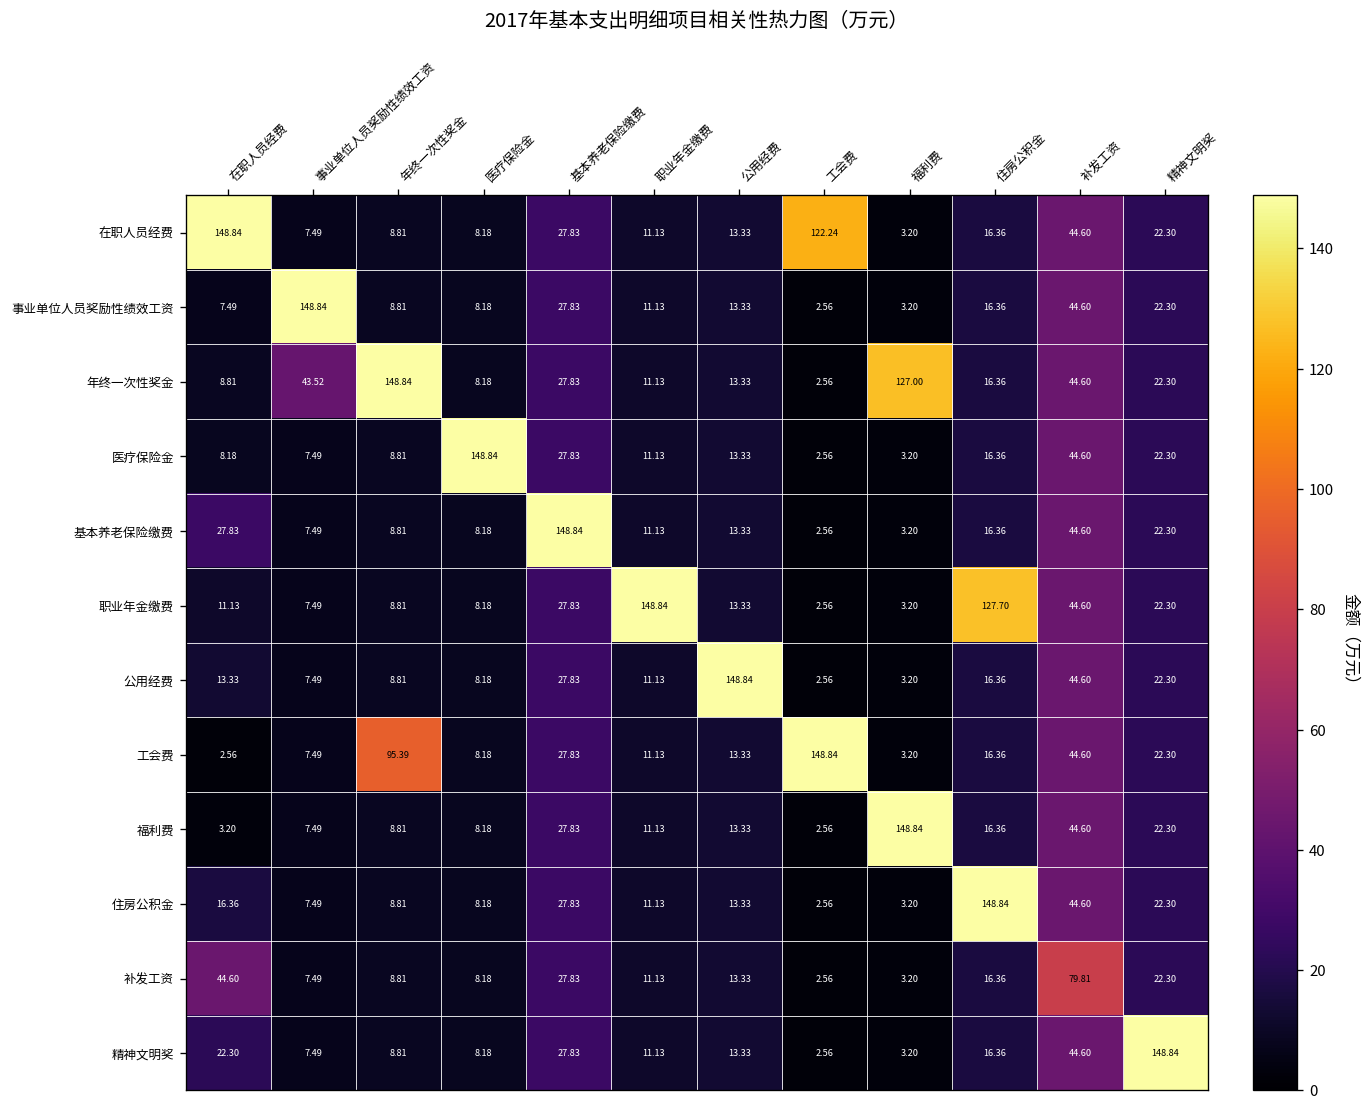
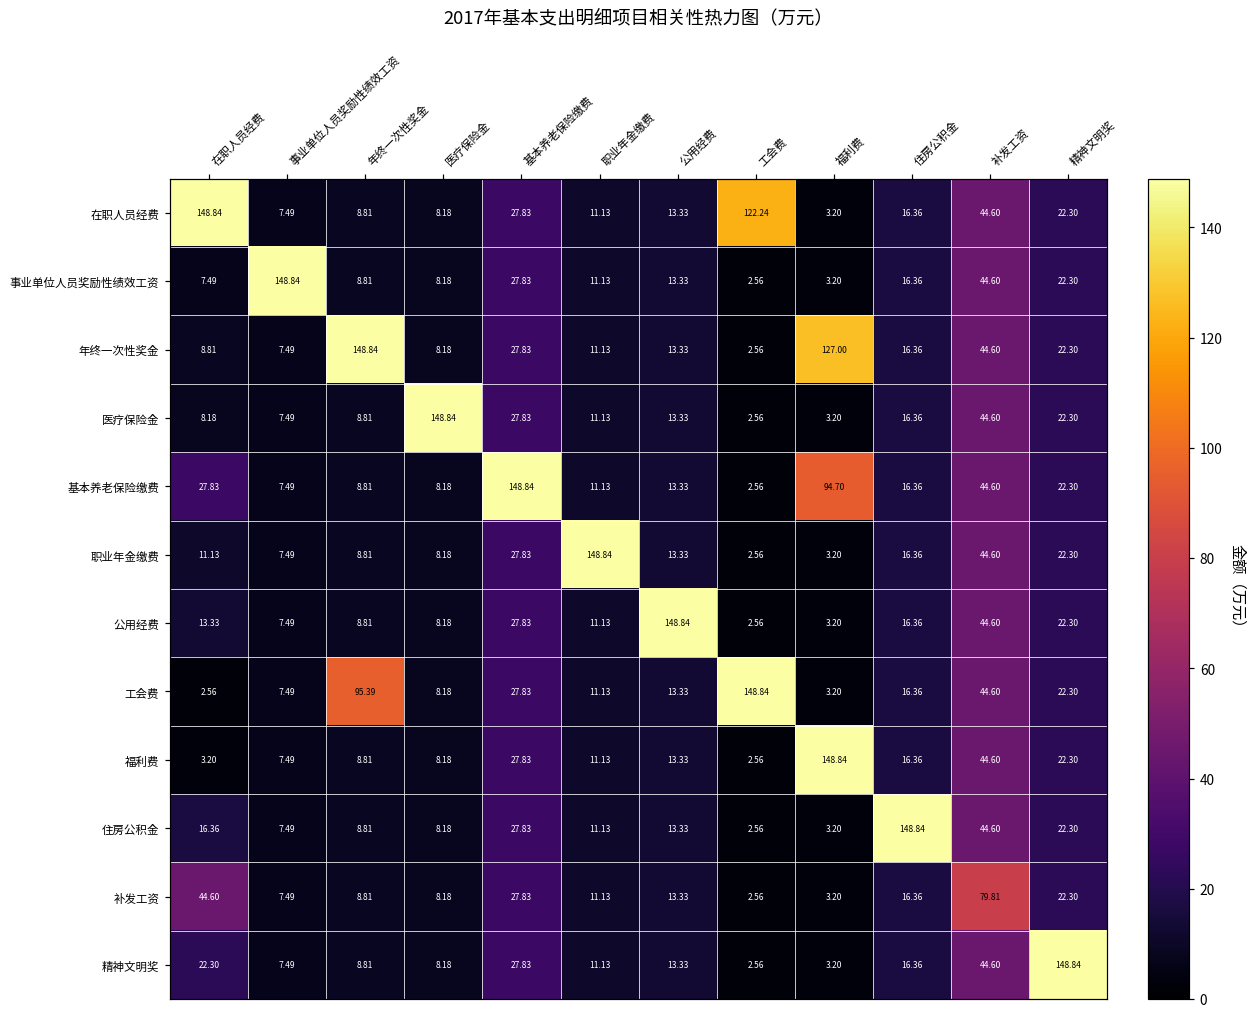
  {
    "在职人员经费": {
      "在职人员经费": 148.84,
      "事业单位人员奖励性绩效工资": 7.49,
      "年终一次性奖金": 8.81,
      "医疗保险金": 8.18,
      "基本养老保险缴费": 27.83,
      "职业年金缴费": 11.13,
      "公用经费": 13.33,
      "工会费": 122.24,
      "福利费": 3.20,
      "住房公积金": 16.36,
      "补发工资": 44.60,
      "精神文明奖": 22.30
    },
    "事业单位人员奖励性绩效工资": {
      "在职人员经费": 7.49,
      "事业单位人员奖励性绩效工资": 148.84,
      "年终一次性奖金": 8.81,
      "医疗保险金": 8.18,
      "基本养老保险缴费": 27.83,
      "职业年金缴费": 11.13,
      "公用经费": 13.33,
      "工会费": 2.56,
      "福利费": 3.20,
      "住房公积金": 16.36,
      "补发工资": 44.60,
      "精神文明奖": 22.30
    },
    "年终一次性奖金": {
      "在职人员经费": 8.81,
-     "事业单位人员奖励性绩效工资": 43.52,
+     "事业单位人员奖励性绩效工资": 7.49,
      "年终一次性奖金": 148.84,
      "医疗保险金": 8.18,
      "基本养老保险缴费": 27.83,
      "职业年金缴费": 11.13,
      "公用经费": 13.33,
      "工会费": 2.56,
      "福利费": 127.00,
      "住房公积金": 16.36,
      "补发工资": 44.60,
      "精神文明奖": 22.30
    },
    "医疗保险金": {
      "在职人员经费": 8.18,
      "事业单位人员奖励性绩效工资": 7.49,
      "年终一次性奖金": 8.81,
      "医疗保险金": 148.84,
      "基本养老保险缴费": 27.83,
      "职业年金缴费": 11.13,
      "公用经费": 13.33,
      "工会费": 2.56,
      "福利费": 3.20,
      "住房公积金": 16.36,
      "补发工资": 44.60,
      "精神文明奖": 22.30
    },
    "基本养老保险缴费": {
      "在职人员经费": 27.83,
      "事业单位人员奖励性绩效工资": 7.49,
      "年终一次性奖金": 8.81,
      "医疗保险金": 8.18,
      "基本养老保险缴费": 148.84,
      "职业年金缴费": 11.13,
      "公用经费": 13.33,
      "工会费": 2.56,
-     "福利费": 3.20,
+     "福利费": 94.70,
      "住房公积金": 16.36,
      "补发工资": 44.60,
      "精神文明奖": 22.30
    },
    "职业年金缴费": {
      "在职人员经费": 11.13,
      "事业单位人员奖励性绩效工资": 7.49,
      "年终一次性奖金": 8.81,
      "医疗保险金": 8.18,
      "基本养老保险缴费": 27.83,
      "职业年金缴费": 148.84,
      "公用经费": 13.33,
      "工会费": 2.56,
      "福利费": 3.20,
-     "住房公积金": 127.70,
+     "住房公积金": 16.36,
      "补发工资": 44.60,
      "精神文明奖": 22.30
    },
    "公用经费": {
      "在职人员经费": 13.33,
      "事业单位人员奖励性绩效工资": 7.49,
      "年终一次性奖金": 8.81,
      "医疗保险金": 8.18,
      "基本养老保险缴费": 27.83,
      "职业年金缴费": 11.13,
      "公用经费": 148.84,
      "工会费": 2.56,
      "福利费": 3.20,
      "住房公积金": 16.36,
      "补发工资": 44.60,
      "精神文明奖": 22.30
    },
    "工会费": {
      "在职人员经费": 2.56,
      "事业单位人员奖励性绩效工资": 7.49,
      "年终一次性奖金": 95.39,
      "医疗保险金": 8.18,
      "基本养老保险缴费": 27.83,
      "职业年金缴费": 11.13,
      "公用经费": 13.33,
      "工会费": 148.84,
      "福利费": 3.20,
      "住房公积金": 16.36,
      "补发工资": 44.60,
      "精神文明奖": 22.30
    },
    "福利费": {
      "在职人员经费": 3.20,
      "事业单位人员奖励性绩效工资": 7.49,
      "年终一次性奖金": 8.81,
      "医疗保险金": 8.18,
      "基本养老保险缴费": 27.83,
      "职业年金缴费": 11.13,
      "公用经费": 13.33,
      "工会费": 2.56,
      "福利费": 148.84,
      "住房公积金": 16.36,
      "补发工资": 44.60,
      "精神文明奖": 22.30
    },
    "住房公积金": {
      "在职人员经费": 16.36,
      "事业单位人员奖励性绩效工资": 7.49,
      "年终一次性奖金": 8.81,
      "医疗保险金": 8.18,
      "基本养老保险缴费": 27.83,
      "职业年金缴费": 11.13,
      "公用经费": 13.33,
      "工会费": 2.56,
      "福利费": 3.20,
      "住房公积金": 148.84,
      "补发工资": 44.60,
      "精神文明奖": 22.30
    },
    "补发工资": {
      "在职人员经费": 44.60,
      "事业单位人员奖励性绩效工资": 7.49,
      "年终一次性奖金": 8.81,
      "医疗保险金": 8.18,
      "基本养老保险缴费": 27.83,
      "职业年金缴费": 11.13,
      "公用经费": 13.33,
      "工会费": 2.56,
      "福利费": 3.20,
      "住房公积金": 16.36,
      "补发工资": 79.81,
      "精神文明奖": 22.30
    },
    "精神文明奖": {
      "在职人员经费": 22.30,
      "事业单位人员奖励性绩效工资": 7.49,
      "年终一次性奖金": 8.81,
      "医疗保险金": 8.18,
      "基本养老保险缴费": 27.83,
      "职业年金缴费": 11.13,
      "公用经费": 13.33,
      "工会费": 2.56,
      "福利费": 3.20,
      "住房公积金": 16.36,
      "补发工资": 44.60,
      "精神文明奖": 148.84
    }
  }
